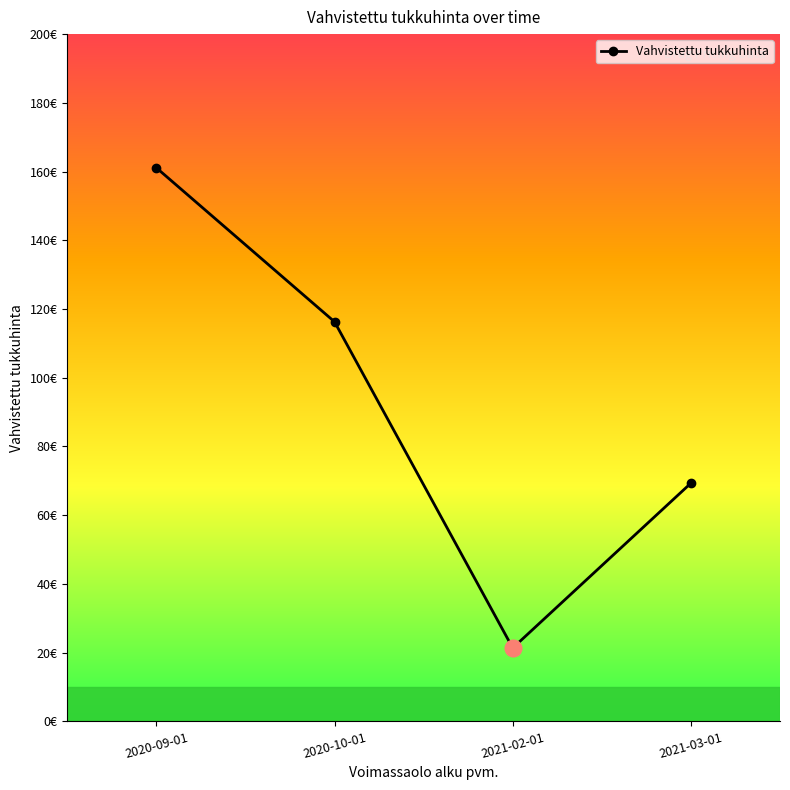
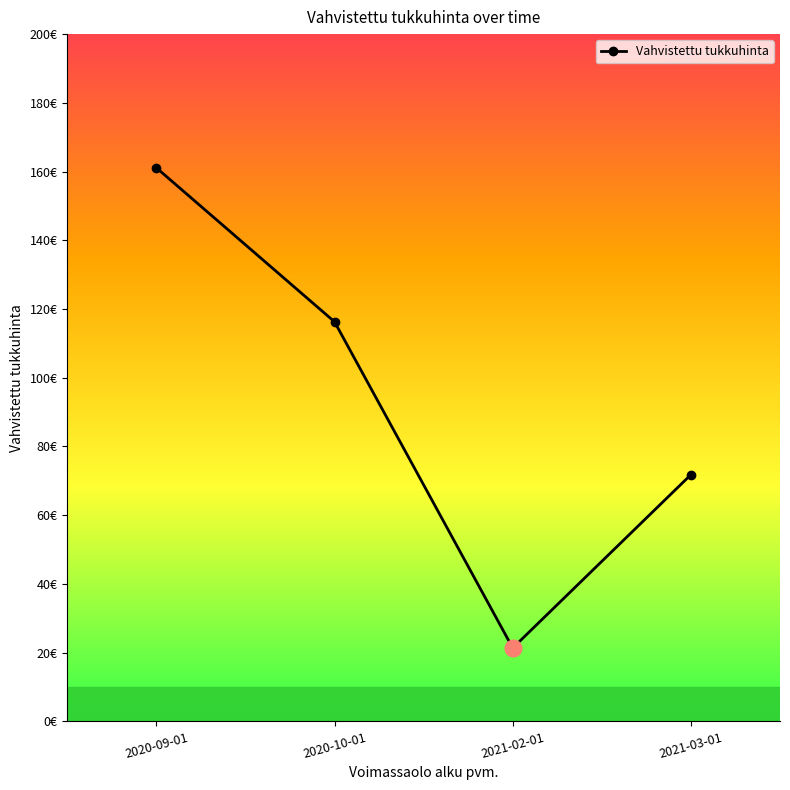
  {
    "Vahvistettu tukkuhinta": {
      "2020-09-01": "161€",
      "2020-10-01": "116€",
-     "2021-03-01": "69€"
+     "2021-03-01": "72€"
    }
  }
